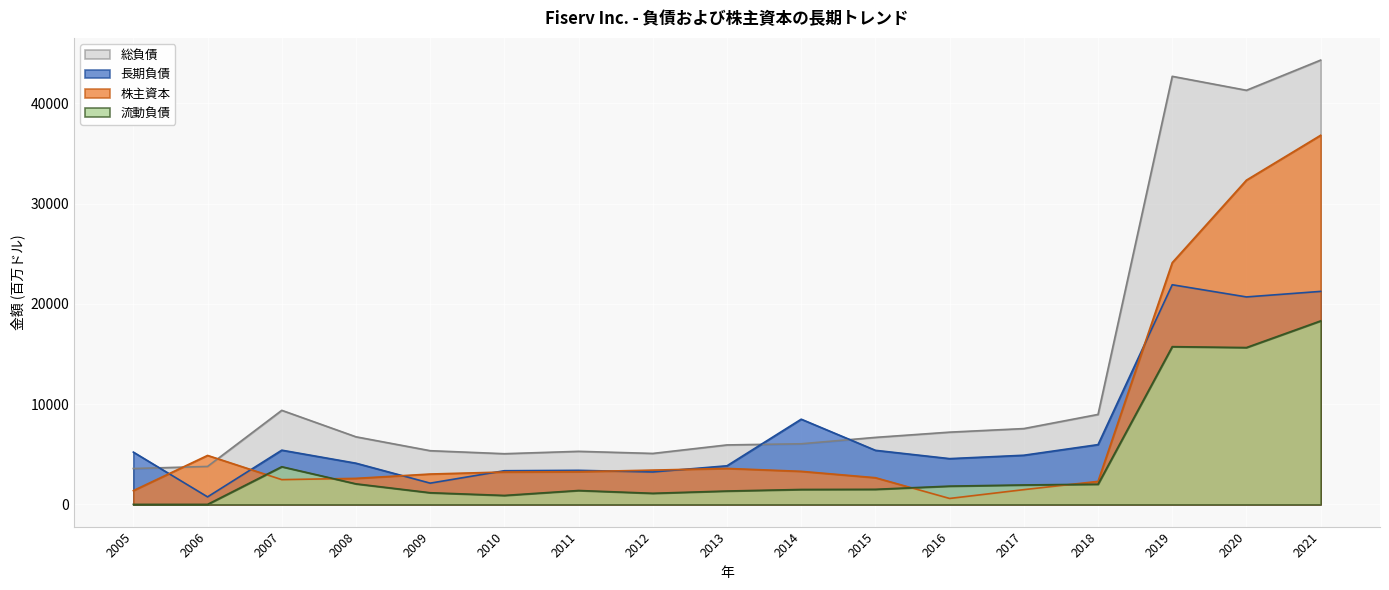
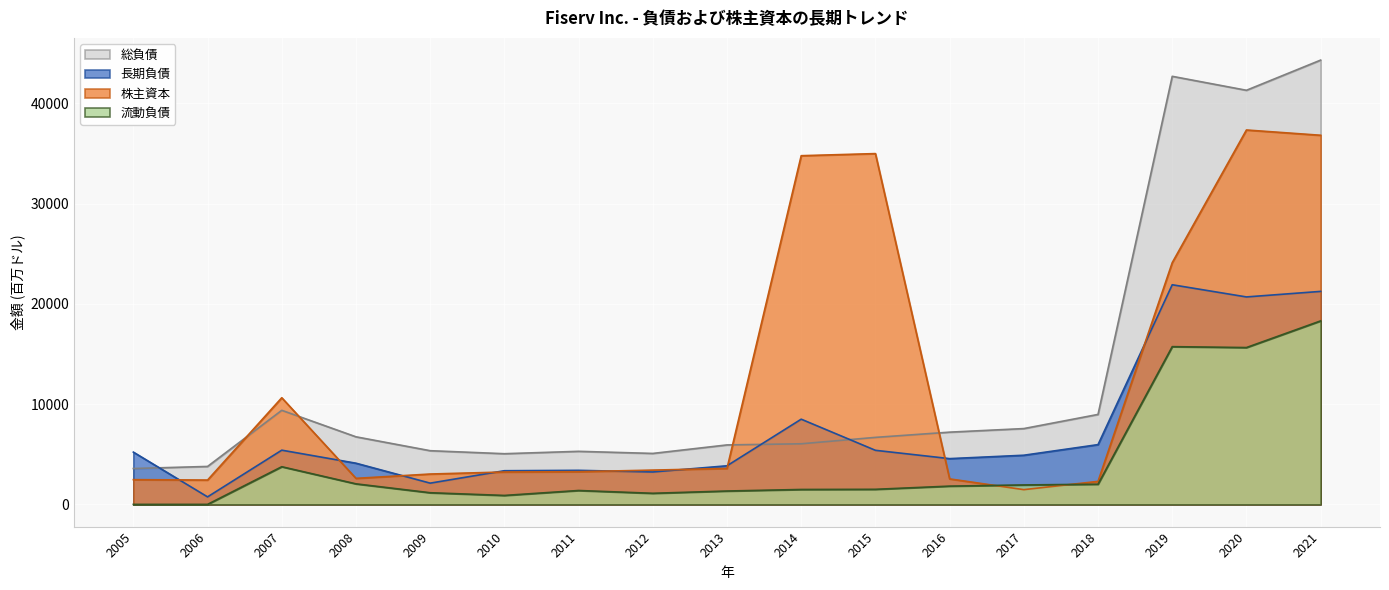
  {
    "長期負債": {
      "2005": 5200,
      "2006": 700,
      "2007": 5400,
      "2008": 4100,
      "2009": 2100,
      "2013": 3800,
      "2014": 8500,
      "2015": 5400,
      "2016": 4600,
      "2017": 4900,
      "2018": 6000,
      "2019": 21900,
      "2020": 20700,
      "2021": 21200
    },
    "株主資本": {
-     "2005": 1400,
-     "2006": 4900,
-     "2007": 2500,
+     "2005": 2500,
+     "2006": 2400,
+     "2007": 10600,
      "2008": 2600,
      "2009": 3000,
      "2013": 3600,
-     "2014": 3300,
-     "2015": 2700,
-     "2016": 600,
+     "2014": 34800,
+     "2015": 35000,
+     "2016": 2500,
      "2017": 1500,
      "2018": 2300,
      "2019": 24100,
-     "2020": 32300,
+     "2020": 37300,
      "2021": 36800
    }
  }
